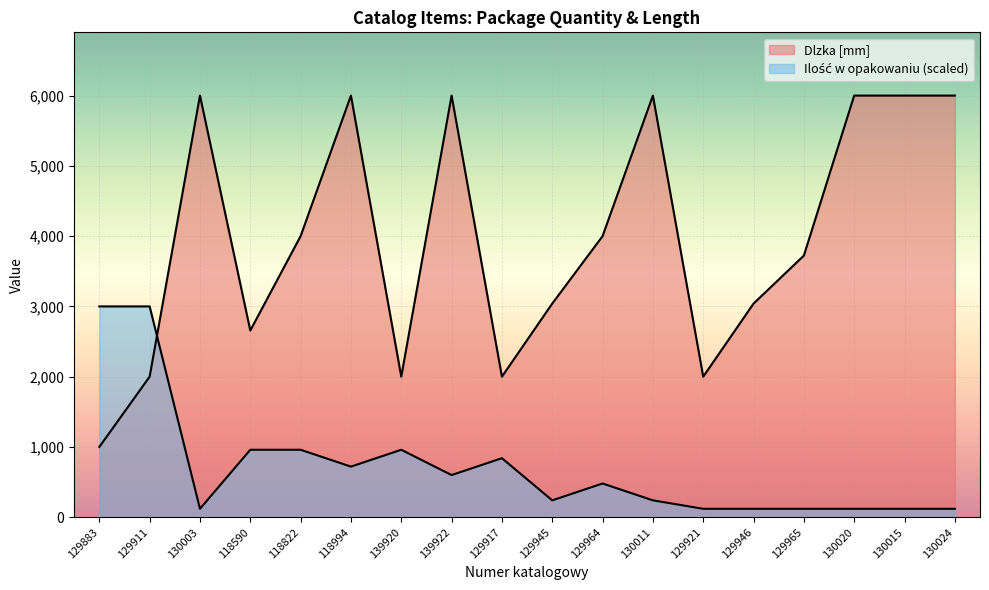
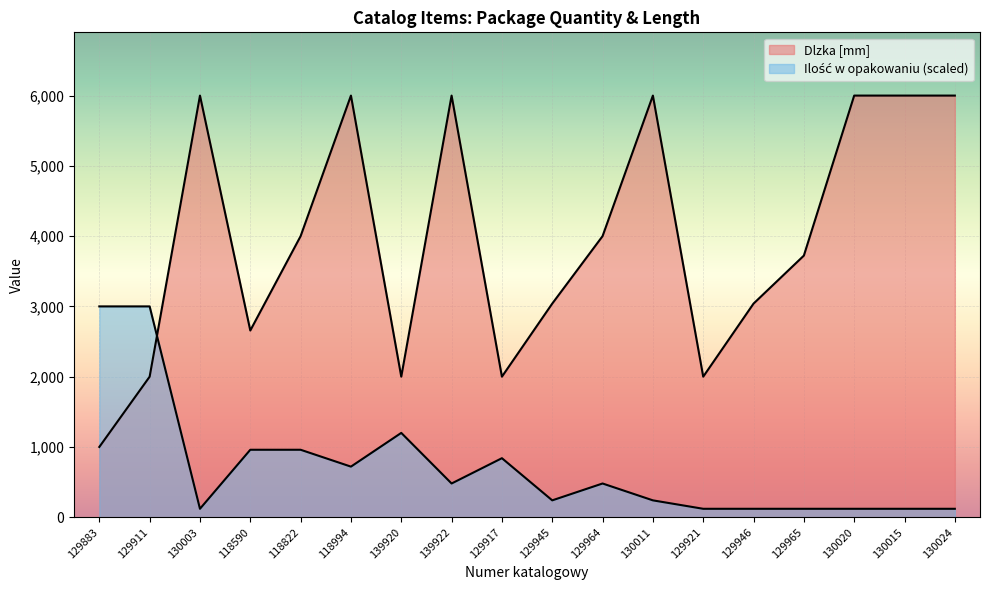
  {
    "Dlzka [mm]": {
      "129883": "1,000",
      "129911": "2,000",
      "130003": "6,000",
      "118590": "2,700",
      "118822": "4,000",
      "118994": "6,000",
      "139920": "2,000",
      "139922": "6,000",
      "129917": "2,000",
      "129945": "3,000",
      "129964": "4,000",
      "130011": "6,000",
      "129921": "2,000",
      "129946": "3,000",
      "129965": "3,700",
      "130020": "6,000",
      "130015": "6,000",
      "130024": "6,000"
    },
    "Ilość w opakowaniu (scaled)": {
      "129883": "3,000",
      "129911": "3,000",
      "130003": "100",
      "118590": "1,000",
      "118822": "1,000",
      "118994": "700",
-     "139920": "1,000",
-     "139922": "600",
+     "139920": "1,200",
+     "139922": "500",
      "129917": "800",
      "129945": "200",
      "129964": "500",
      "130011": "200",
      "129921": "100",
      "129946": "100",
      "129965": "100",
      "130020": "100",
      "130015": "100",
      "130024": "100"
    }
  }
